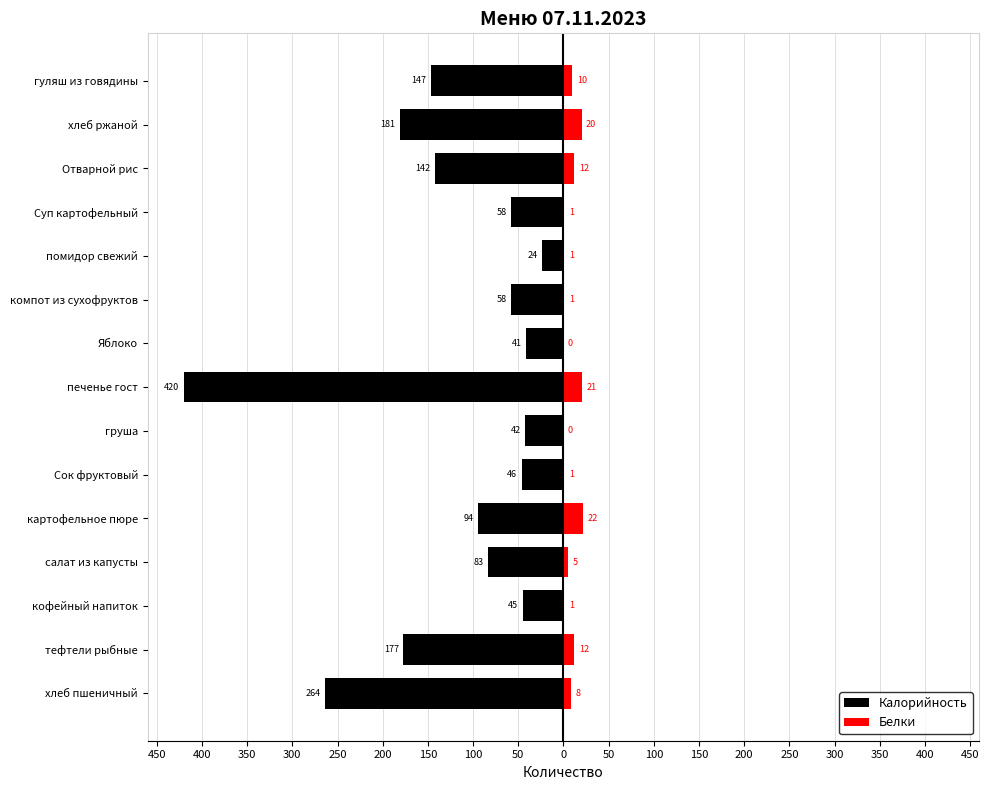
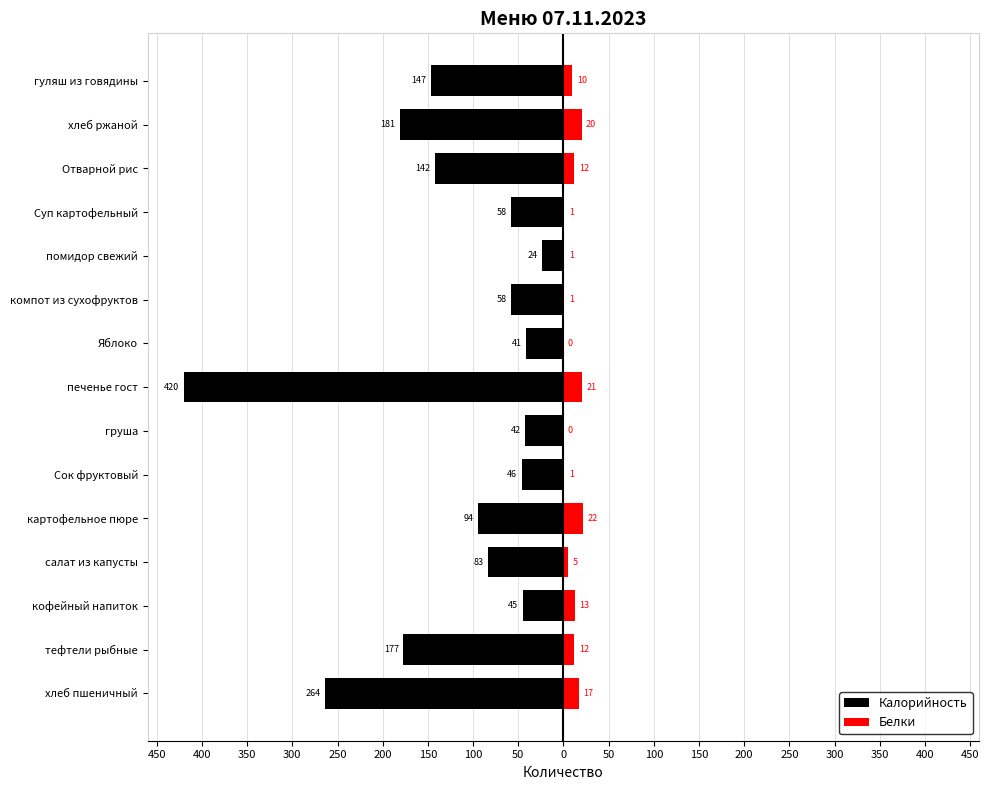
  {
    "Белки": {
      "гуляш из говядины": 10,
      "хлеб ржаной": 20,
      "Отварной рис": 12,
      "Суп картофельный": 1,
      "помидор свежий": 1,
      "компот из сухофруктов": 1,
      "Яблоко": 0,
      "печенье гост": 21,
      "груша": 0,
      "Сок фруктовый": 1,
      "картофельное пюре": 22,
      "салат из капусты": 5,
-     "кофейный напиток": 1,
+     "кофейный напиток": 13,
      "тефтели рыбные": 12,
-     "хлеб пшеничный": 8
+     "хлеб пшеничный": 17
    }
  }
